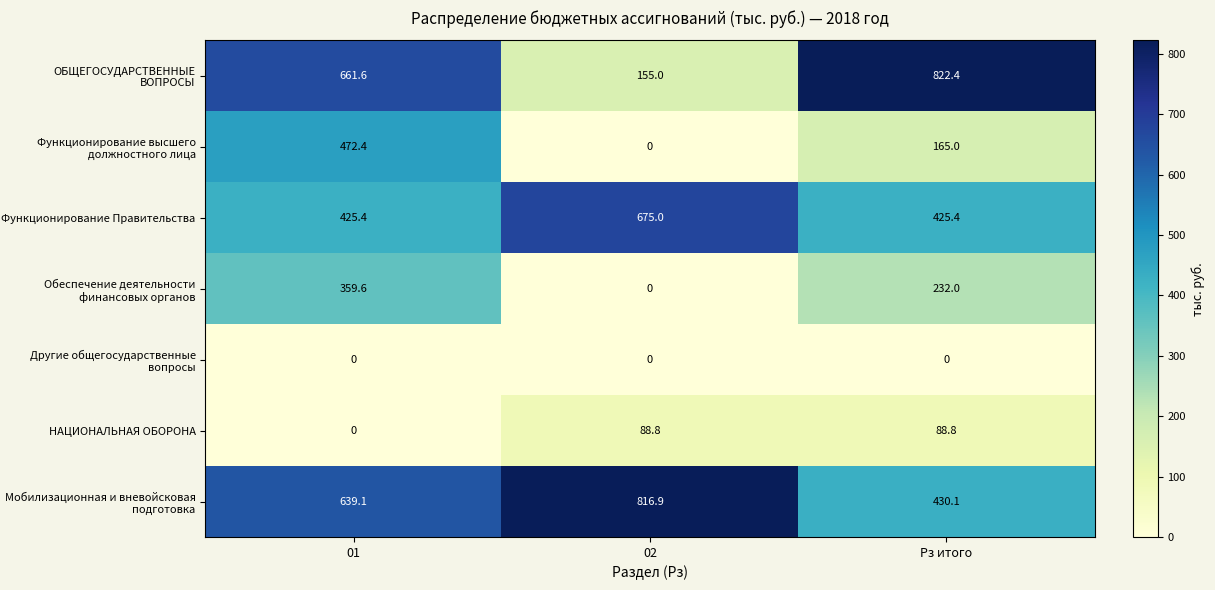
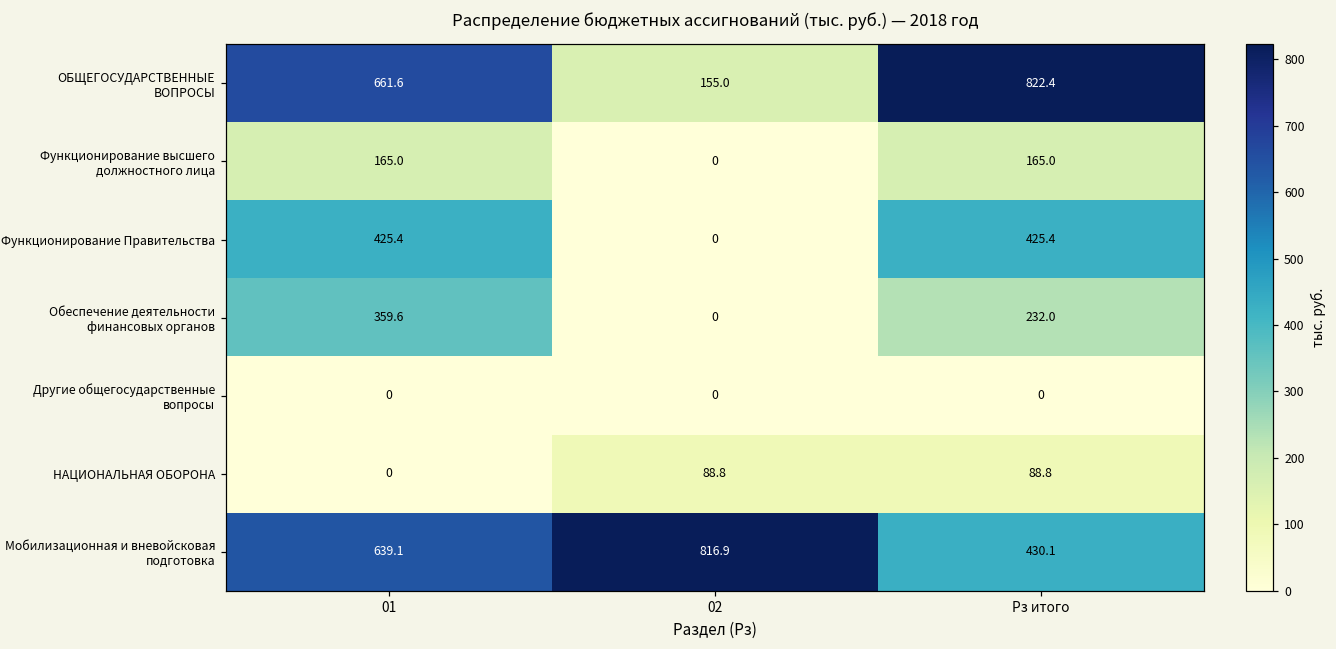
  {
    "ОБЩЕГОСУДАРСТВЕННЫЕ ВОПРОСЫ": {
      "01": 661.6,
      "02": 155.0,
      "Рз итого": 822.4
    },
    "Функционирование высшего должностного лица": {
-     "01": 472.4,
+     "01": 165.0,
      "02": 0,
      "Рз итого": 165.0
    },
    "Функционирование Правительства": {
      "01": 425.4,
-     "02": 675.0,
+     "02": 0,
      "Рз итого": 425.4
    },
    "Обеспечение деятельности финансовых органов": {
      "01": 359.6,
      "02": 0,
      "Рз итого": 232.0
    },
    "Другие общегосударственные вопросы": {
      "01": 0,
      "02": 0,
      "Рз итого": 0
    },
    "НАЦИОНАЛЬНАЯ ОБОРОНА": {
      "01": 0,
      "02": 88.8,
      "Рз итого": 88.8
    },
    "Мобилизационная и вневойсковая подготовка": {
      "01": 639.1,
      "02": 816.9,
      "Рз итого": 430.1
    }
  }
